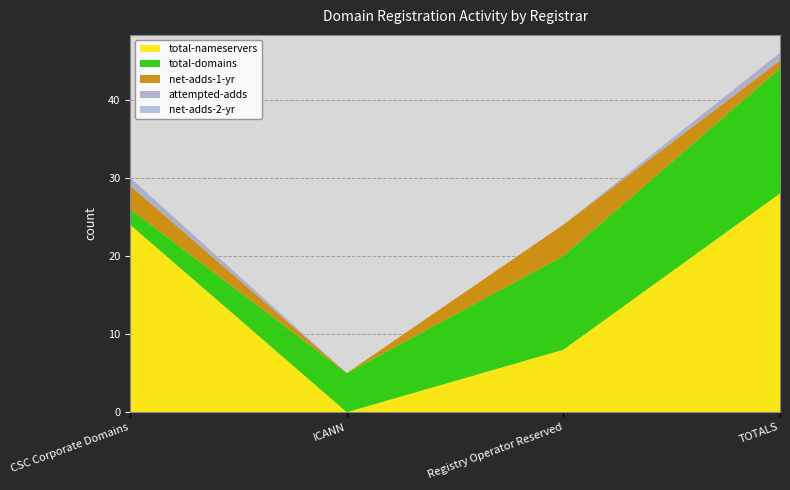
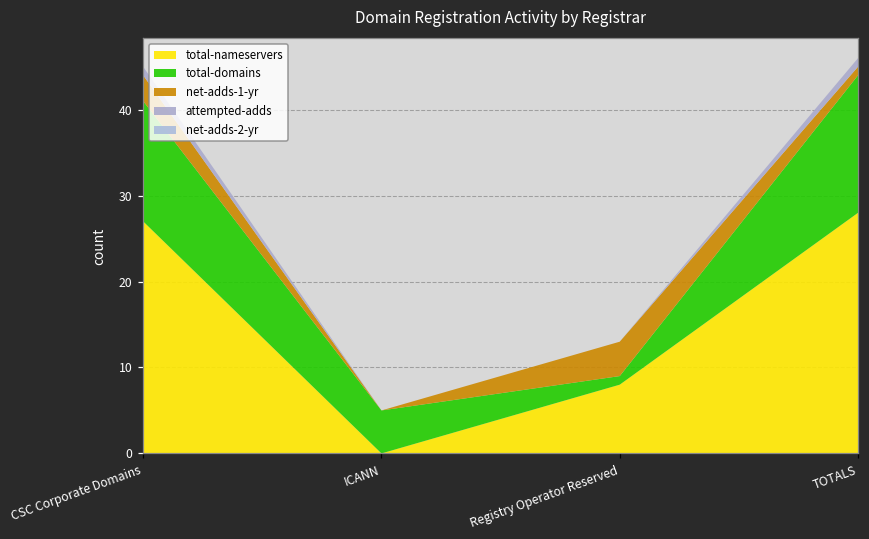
  {
    "total-nameservers": {
-     "CSC Corporate Domains": 24,
+     "CSC Corporate Domains": 27,
      "ICANN": 0,
      "Registry Operator Reserved": 8,
      "TOTALS": 28
    },
    "total-domains": {
-     "CSC Corporate Domains": 2,
-     "Registry Operator Reserved": 12,
+     "CSC Corporate Domains": 14,
+     "Registry Operator Reserved": 1,
      "TOTALS": 16
    },
    "net-adds-1-yr": {
      "CSC Corporate Domains": 3,
      "TOTALS": 1
    }
  }
